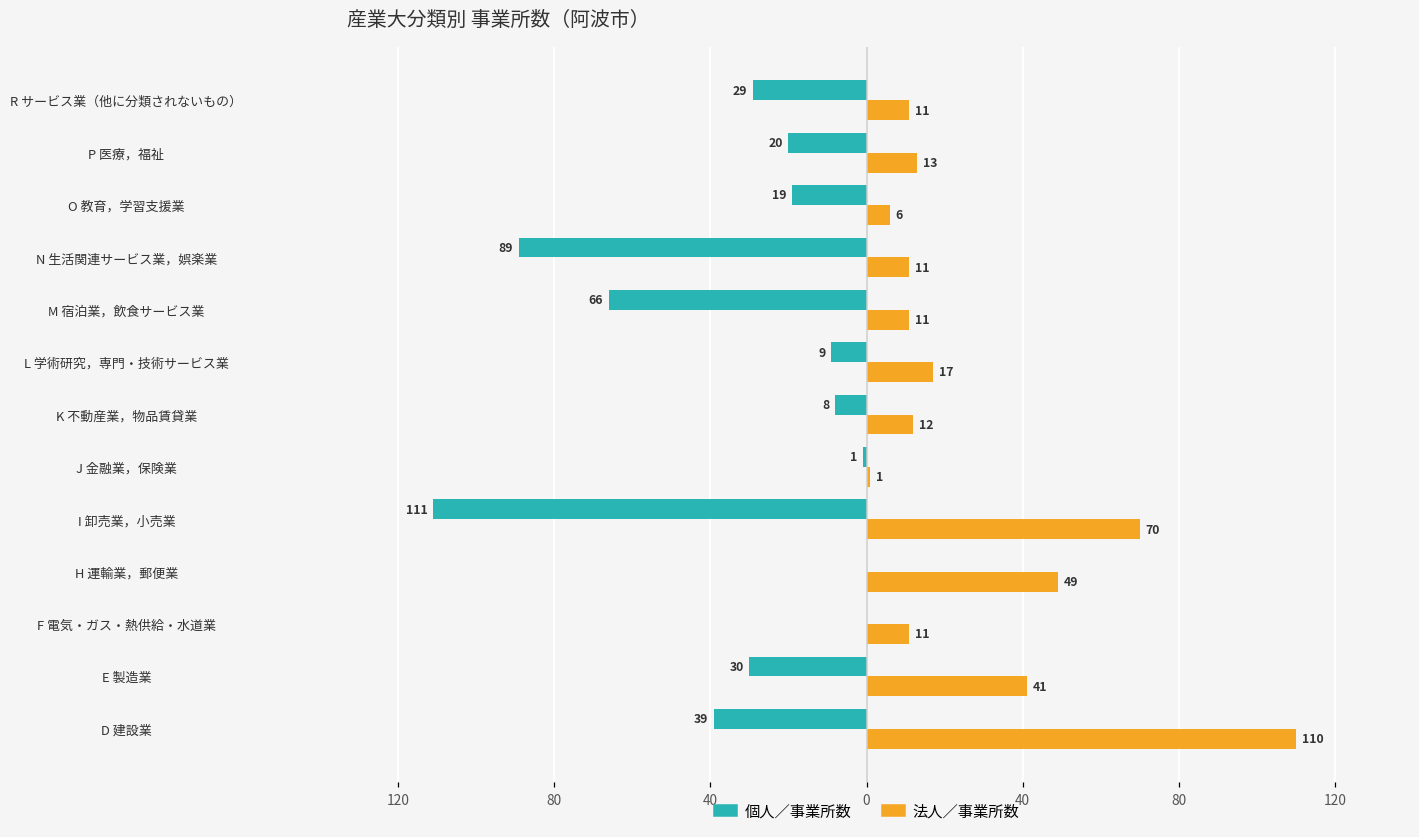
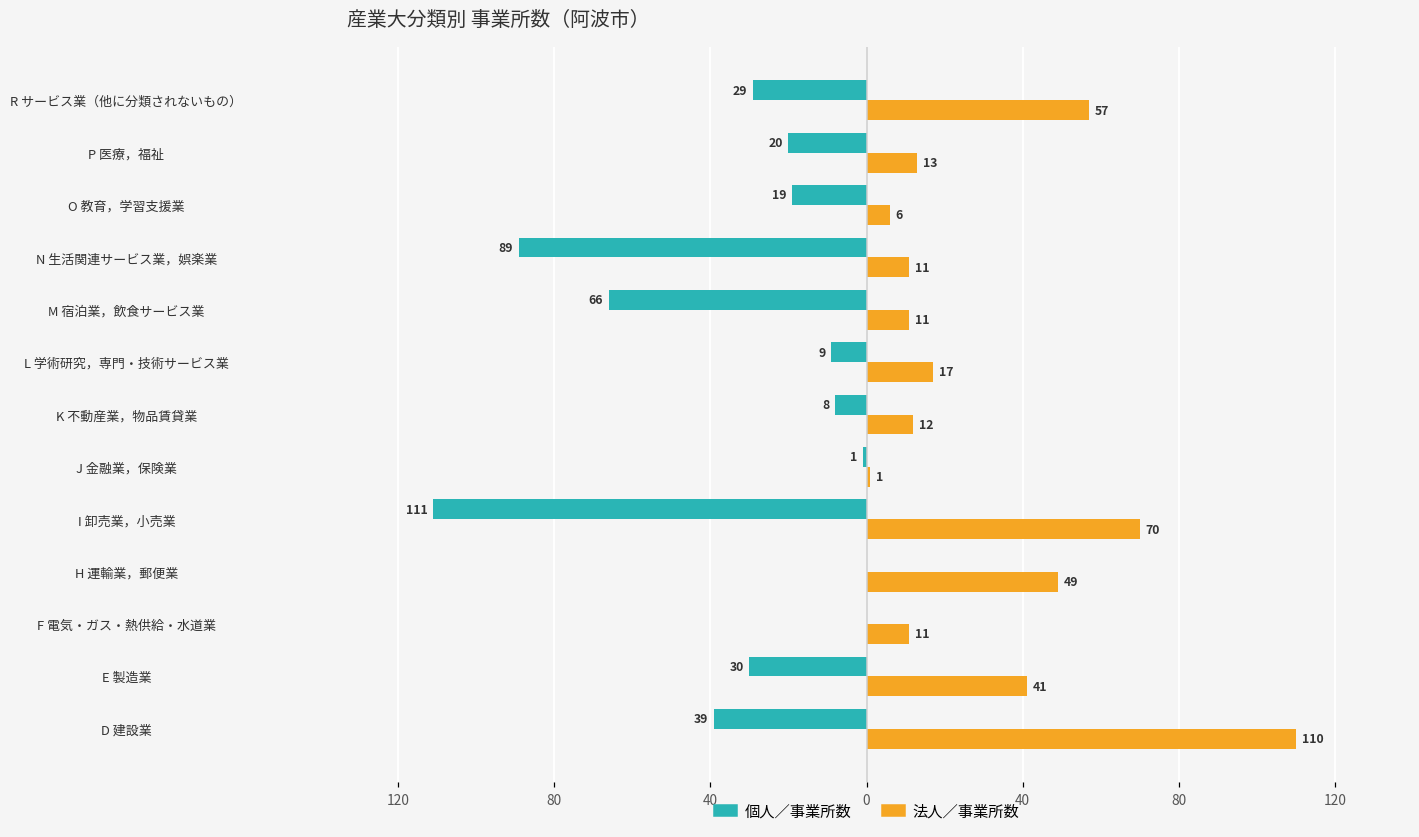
  {
    "法人／事業所数": {
-     "R サービス業（他に分類されないもの）": 11,
+     "R サービス業（他に分類されないもの）": 57,
      "P 医療，福祉": 13,
      "O 教育，学習支援業": 6,
      "N 生活関連サービス業，娯楽業": 11,
      "M 宿泊業，飲食サービス業": 11,
      "L 学術研究，専門・技術サービス業": 17,
      "K 不動産業，物品賃貸業": 12,
      "J 金融業，保険業": 1,
      "I 卸売業，小売業": 70,
      "H 運輸業，郵便業": 49,
      "F 電気・ガス・熱供給・水道業": 11,
      "E 製造業": 41,
      "D 建設業": 110
    }
  }
